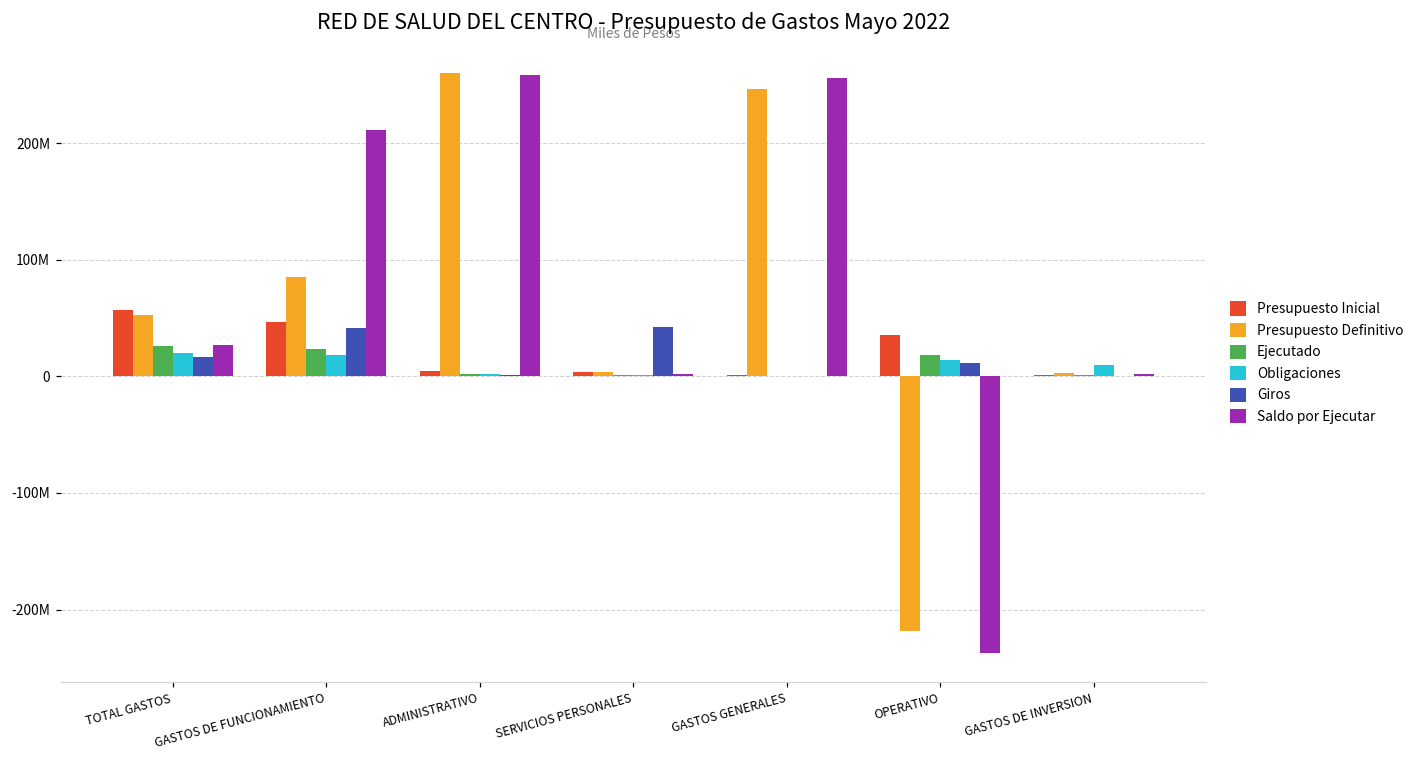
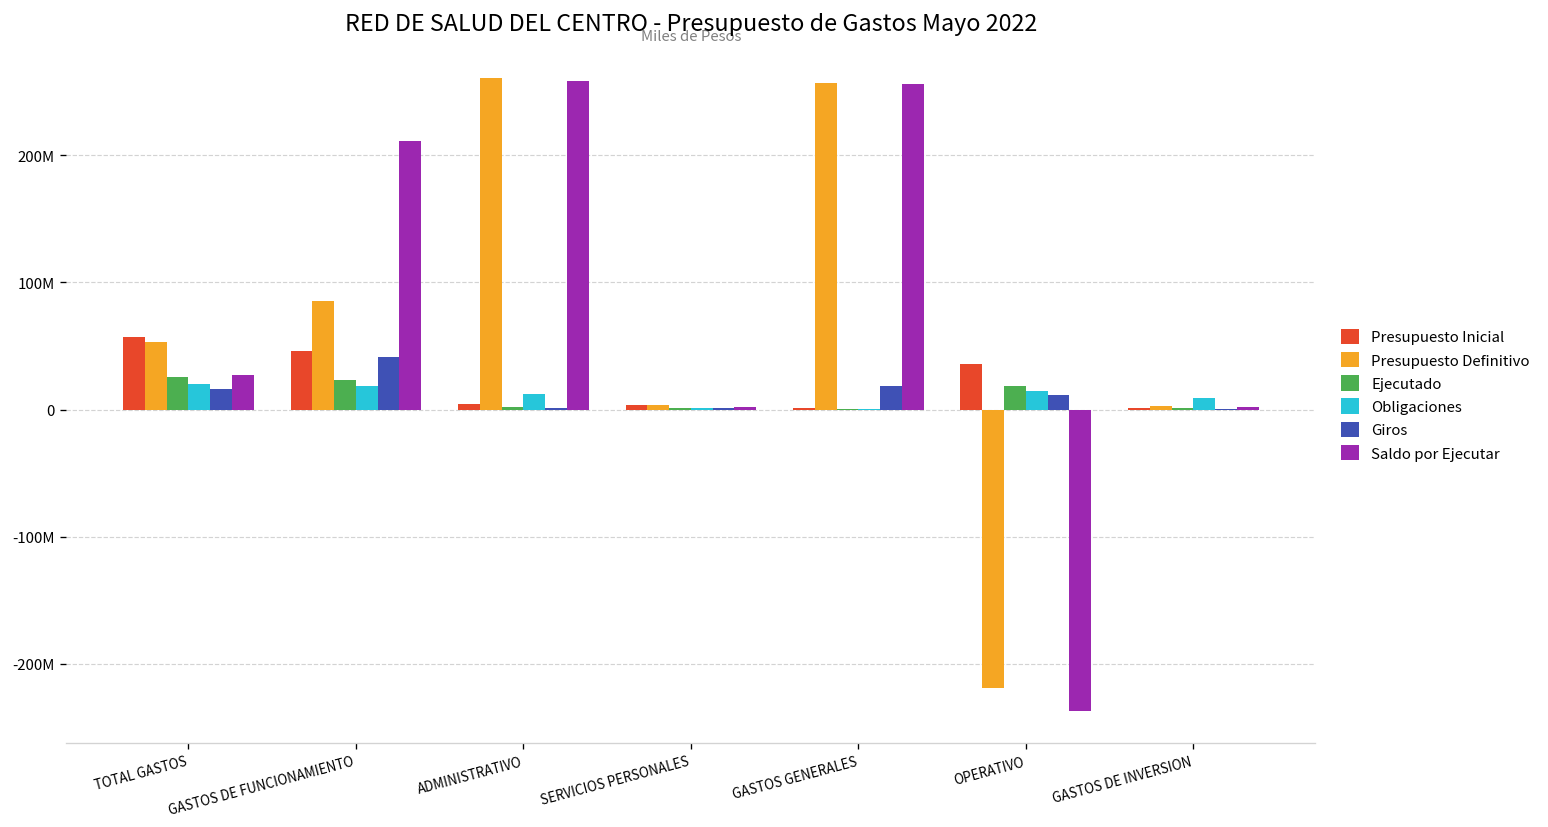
  {
    "Presupuesto Inicial": {
      "TOTAL GASTOS": 57000000,
      "GASTOS DE FUNCIONAMIENTO": 46000000,
      "ADMINISTRATIVO": 4000000,
      "SERVICIOS PERSONALES": 4000000,
      "OPERATIVO": 36000000
    },
    "Presupuesto Definitivo": {
      "TOTAL GASTOS": 53000000,
      "GASTOS DE FUNCIONAMIENTO": 86000000,
      "ADMINISTRATIVO": 260000000,
      "SERVICIOS PERSONALES": 4000000,
-     "GASTOS GENERALES": 247000000,
+     "GASTOS GENERALES": 257000000,
      "OPERATIVO": -219000000,
      "GASTOS DE INVERSION": 3000000
    },
    "Ejecutado": {
      "TOTAL GASTOS": 26000000,
      "GASTOS DE FUNCIONAMIENTO": 23000000,
      "OPERATIVO": 18000000
    },
    "Obligaciones": {
      "TOTAL GASTOS": 20000000,
      "GASTOS DE FUNCIONAMIENTO": 18000000,
-     "ADMINISTRATIVO": 2000000,
+     "ADMINISTRATIVO": 12000000,
      "OPERATIVO": 14000000,
      "GASTOS DE INVERSION": 10000000
    },
    "Giros": {
      "TOTAL GASTOS": 16000000,
      "GASTOS DE FUNCIONAMIENTO": 42000000,
-     "SERVICIOS PERSONALES": 43000000,
-     "GASTOS GENERALES": 0,
+     "SERVICIOS PERSONALES": 1000000,
+     "GASTOS GENERALES": 19000000,
      "OPERATIVO": 12000000
    },
    "Saldo por Ejecutar": {
      "TOTAL GASTOS": 27000000,
      "GASTOS DE FUNCIONAMIENTO": 211000000,
      "ADMINISTRATIVO": 258000000,
      "GASTOS GENERALES": 256000000,
      "OPERATIVO": -237000000
    }
  }
